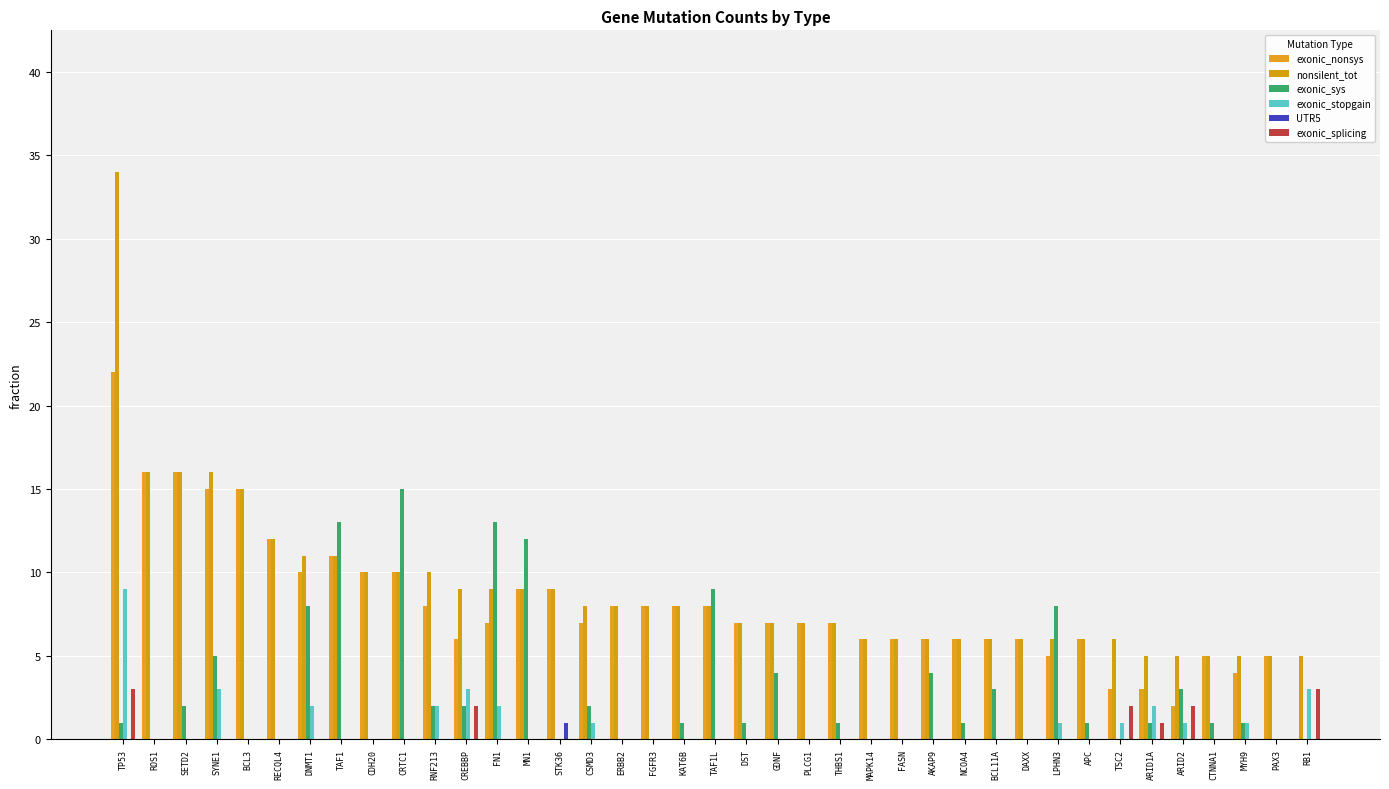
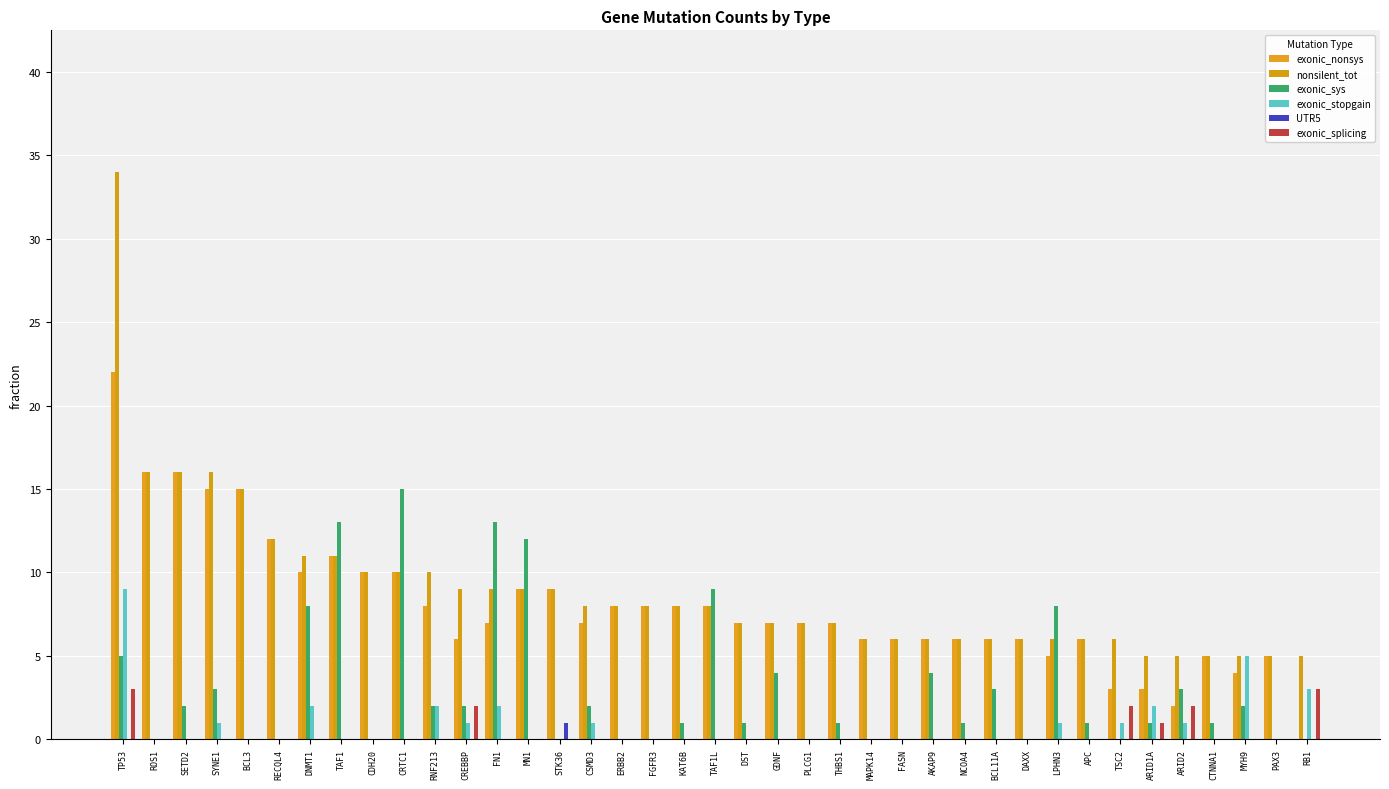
  {
    "exonic_sys": {
-     "TP53": 1,
+     "TP53": 5,
      "ROS1": 0,
      "SETD2": 2,
-     "SYNE1": 5,
+     "SYNE1": 3,
      "BCL3": 0,
      "RECQL4": 0,
      "DNMT1": 8,
      "TAF1": 13,
      "CDH20": 0,
      "CRTC1": 15,
      "RNF213": 2,
      "CREBBP": 2,
      "FN1": 13,
      "MN1": 12,
      "STK36": 0,
      "CSMD3": 2,
      "ERBB2": 0,
      "FGFR3": 0,
      "KAT6B": 1,
      "TAF1L": 9,
      "DST": 1,
      "GDNF": 4,
      "PLCG1": 0,
      "THBS1": 1,
      "MAPK14": 0,
      "FASN": 0,
      "AKAP9": 4,
      "NCOA4": 1,
      "BCL11A": 3,
      "DAXX": 0,
      "LPHN3": 8,
      "APC": 1,
      "TSC2": 0,
      "ARID1A": 1,
      "ARID2": 3,
      "CTNNA1": 1,
-     "MYH9": 1,
+     "MYH9": 2,
      "PAX3": 0,
      "RB1": 0
    },
    "exonic_stopgain": {
      "TP53": 9,
      "ROS1": 0,
      "SETD2": 0,
-     "SYNE1": 3,
+     "SYNE1": 1,
      "BCL3": 0,
      "RECQL4": 0,
      "DNMT1": 2,
      "TAF1": 0,
      "CDH20": 0,
      "CRTC1": 0,
      "RNF213": 2,
-     "CREBBP": 3,
+     "CREBBP": 1,
      "FN1": 2,
      "MN1": 0,
      "STK36": 0,
      "CSMD3": 1,
      "ERBB2": 0,
      "FGFR3": 0,
      "KAT6B": 0,
      "TAF1L": 0,
      "DST": 0,
      "GDNF": 0,
      "PLCG1": 0,
      "THBS1": 0,
      "MAPK14": 0,
      "FASN": 0,
      "AKAP9": 0,
      "NCOA4": 0,
      "BCL11A": 0,
      "DAXX": 0,
      "LPHN3": 1,
      "APC": 0,
      "TSC2": 1,
      "ARID1A": 2,
      "ARID2": 1,
      "CTNNA1": 0,
-     "MYH9": 1,
+     "MYH9": 5,
      "PAX3": 0,
      "RB1": 3
    },
    "UTR5": {
      "TP53": 0,
      "ROS1": 0,
      "SETD2": 0,
      "SYNE1": 0,
      "BCL3": 0,
      "RECQL4": 0,
      "DNMT1": 0,
      "TAF1": 0,
      "CDH20": 0,
      "CRTC1": 0,
      "RNF213": 0,
      "CREBBP": 0,
      "FN1": 0,
      "MN1": 0,
      "STK36": 1,
      "CSMD3": 0,
      "ERBB2": 0,
      "FGFR3": 0,
      "KAT6B": 0,
      "TAF1L": 0,
      "DST": 0,
      "GDNF": 0,
      "PLCG1": 0,
      "THBS1": 0,
      "MAPK14": 0,
      "FASN": 0,
      "AKAP9": 0,
      "NCOA4": 0,
      "BCL11A": 0,
      "DAXX": 0,
      "LPHN3": 0,
      "APC": 0,
      "TSC2": 0,
      "ARID1A": 0,
      "ARID2": 0,
      "CTNNA1": 0,
      "MYH9": 0,
      "PAX3": 0,
      "RB1": 0
    },
    "exonic_splicing": {
      "TP53": 3,
      "ROS1": 0,
      "SETD2": 0,
      "SYNE1": 0,
      "BCL3": 0,
      "RECQL4": 0,
      "DNMT1": 0,
      "TAF1": 0,
      "CDH20": 0,
      "CRTC1": 0,
      "RNF213": 0,
      "CREBBP": 2,
      "FN1": 0,
      "MN1": 0,
      "STK36": 0,
      "CSMD3": 0,
      "ERBB2": 0,
      "FGFR3": 0,
      "KAT6B": 0,
      "TAF1L": 0,
      "DST": 0,
      "GDNF": 0,
      "PLCG1": 0,
      "THBS1": 0,
      "MAPK14": 0,
      "FASN": 0,
      "AKAP9": 0,
      "NCOA4": 0,
      "BCL11A": 0,
      "DAXX": 0,
      "LPHN3": 0,
      "APC": 0,
      "TSC2": 2,
      "ARID1A": 1,
      "ARID2": 2,
      "CTNNA1": 0,
      "MYH9": 0,
      "PAX3": 0,
      "RB1": 3
    }
  }
